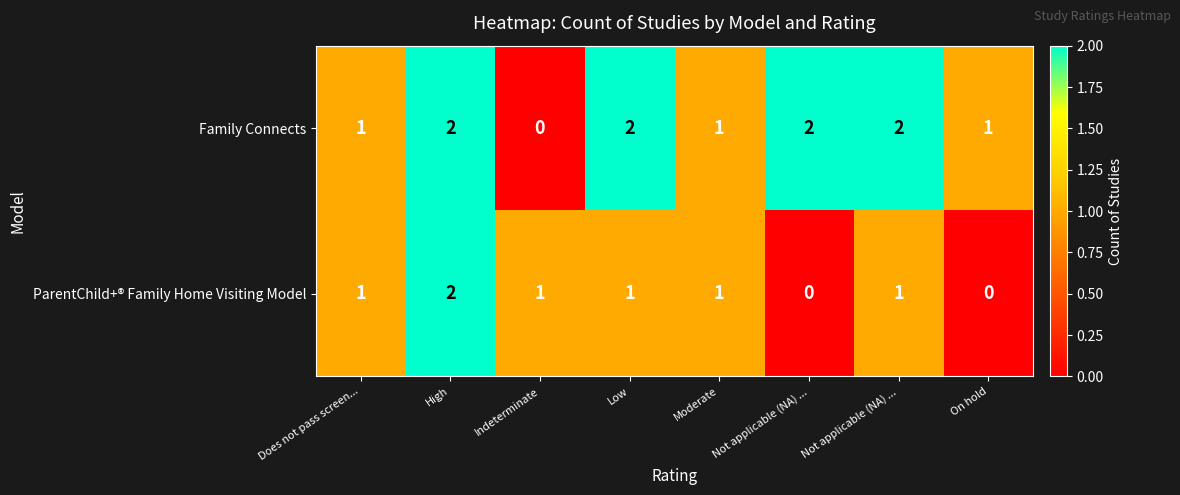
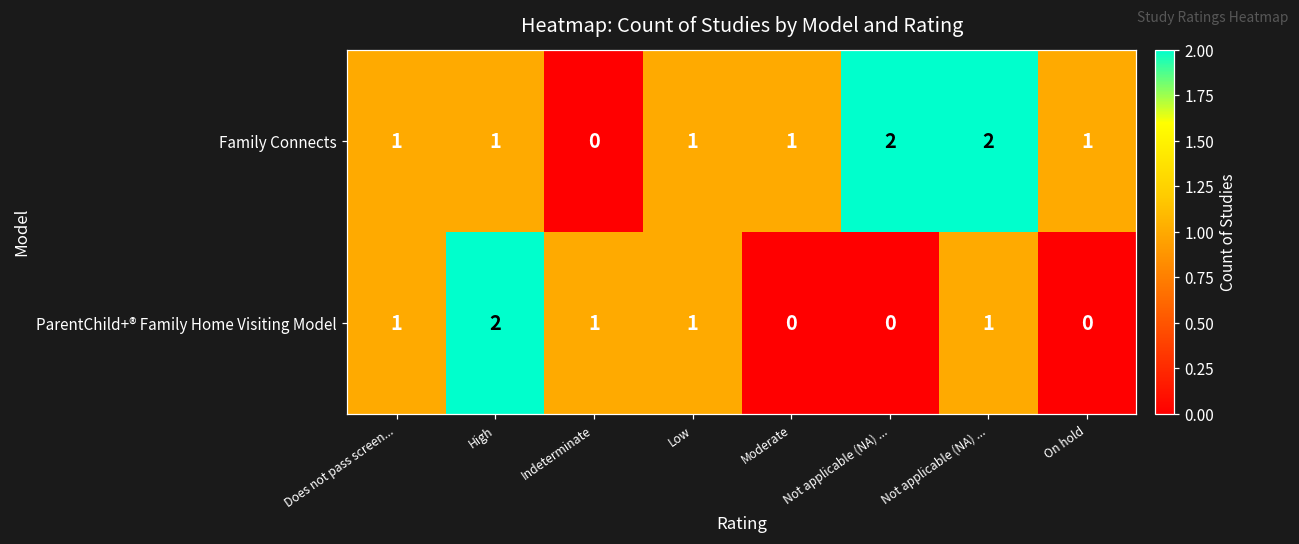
  {
    "Family Connects": {
      "Does not pass screen...": 1,
-     "High": 2,
+     "High": 1,
      "Indeterminate": 0,
-     "Low": 2,
+     "Low": 1,
      "Moderate": 1,
      "On hold": 1
    },
    "ParentChild+® Family Home Visiting Model": {
      "Does not pass screen...": 1,
      "High": 2,
      "Indeterminate": 1,
      "Low": 1,
-     "Moderate": 1,
+     "Moderate": 0,
      "On hold": 0
    }
  }
